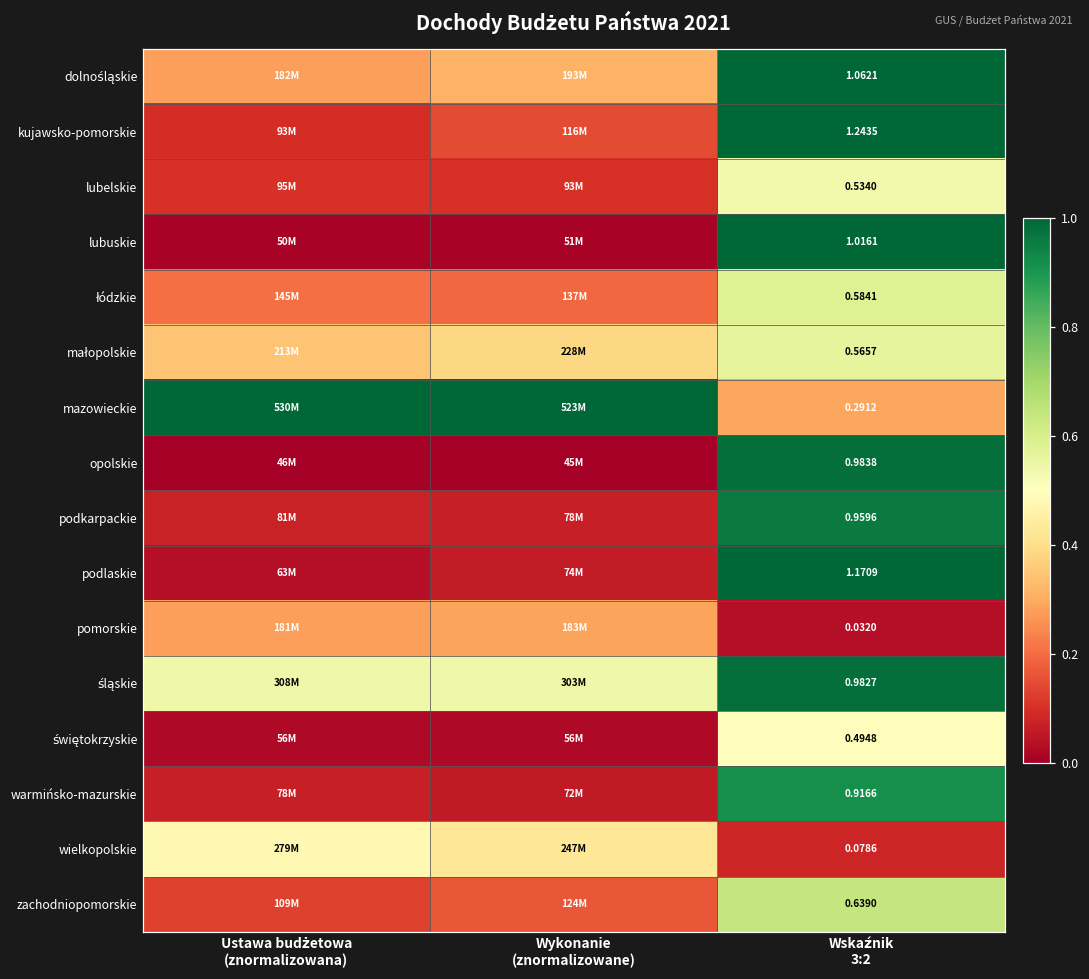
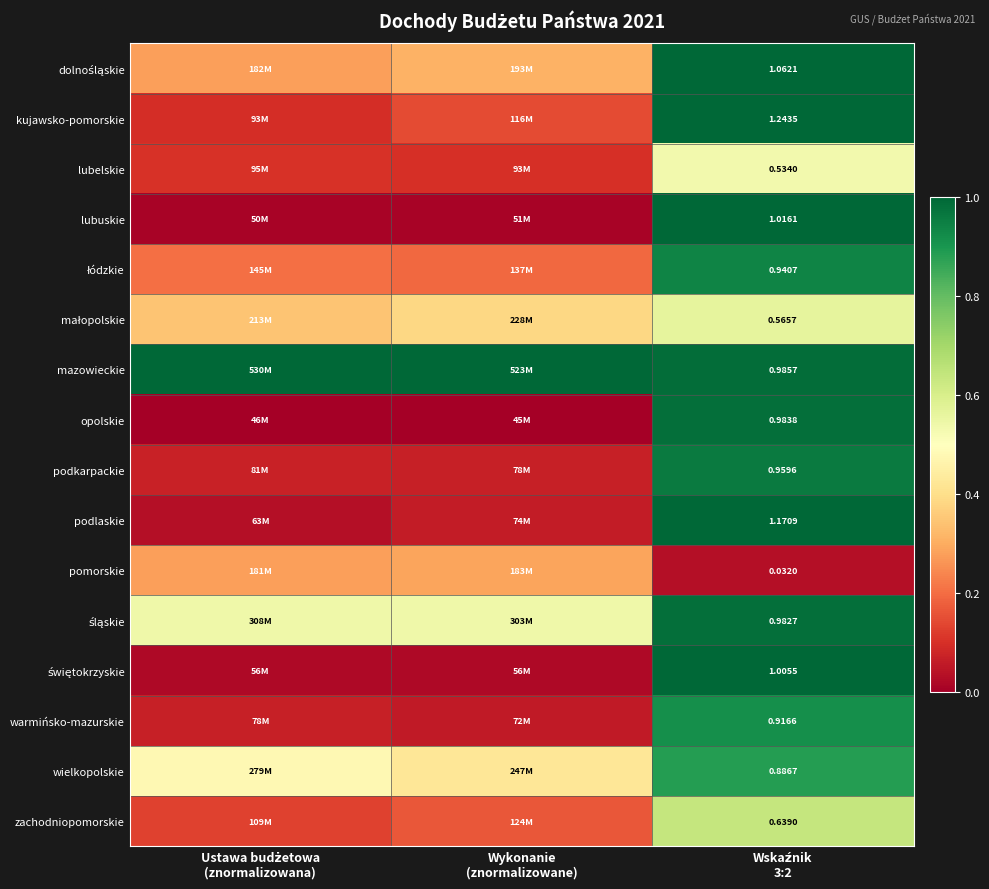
  {
    "dolnośląskie": {
      "Ustawa budżetowa (znormalizowana)": "182M",
      "Wykonanie (znormalizowane)": "193M",
      "Wskaźnik 3:2": "1.0621"
    },
    "kujawsko-pomorskie": {
      "Ustawa budżetowa (znormalizowana)": "93M",
      "Wykonanie (znormalizowane)": "116M",
      "Wskaźnik 3:2": "1.2435"
    },
    "lubelskie": {
      "Ustawa budżetowa (znormalizowana)": "95M",
      "Wykonanie (znormalizowane)": "93M",
      "Wskaźnik 3:2": "0.5340"
    },
    "lubuskie": {
      "Ustawa budżetowa (znormalizowana)": "50M",
      "Wykonanie (znormalizowane)": "51M",
      "Wskaźnik 3:2": "1.0161"
    },
    "łódzkie": {
      "Ustawa budżetowa (znormalizowana)": "145M",
      "Wykonanie (znormalizowane)": "137M",
-     "Wskaźnik 3:2": "0.5841"
+     "Wskaźnik 3:2": "0.9407"
    },
    "małopolskie": {
      "Ustawa budżetowa (znormalizowana)": "213M",
      "Wykonanie (znormalizowane)": "228M",
      "Wskaźnik 3:2": "0.5657"
    },
    "mazowieckie": {
      "Ustawa budżetowa (znormalizowana)": "530M",
      "Wykonanie (znormalizowane)": "523M",
-     "Wskaźnik 3:2": "0.2912"
+     "Wskaźnik 3:2": "0.9857"
    },
    "opolskie": {
      "Ustawa budżetowa (znormalizowana)": "46M",
      "Wykonanie (znormalizowane)": "45M",
      "Wskaźnik 3:2": "0.9838"
    },
    "podkarpackie": {
      "Ustawa budżetowa (znormalizowana)": "81M",
      "Wykonanie (znormalizowane)": "78M",
      "Wskaźnik 3:2": "0.9596"
    },
    "podlaskie": {
      "Ustawa budżetowa (znormalizowana)": "63M",
      "Wykonanie (znormalizowane)": "74M",
      "Wskaźnik 3:2": "1.1709"
    },
    "pomorskie": {
      "Ustawa budżetowa (znormalizowana)": "181M",
      "Wykonanie (znormalizowane)": "183M",
      "Wskaźnik 3:2": "0.0320"
    },
    "śląskie": {
      "Ustawa budżetowa (znormalizowana)": "308M",
      "Wykonanie (znormalizowane)": "303M",
      "Wskaźnik 3:2": "0.9827"
    },
    "świętokrzyskie": {
      "Ustawa budżetowa (znormalizowana)": "56M",
      "Wykonanie (znormalizowane)": "56M",
-     "Wskaźnik 3:2": "0.4948"
+     "Wskaźnik 3:2": "1.0055"
    },
    "warmińsko-mazurskie": {
      "Ustawa budżetowa (znormalizowana)": "78M",
      "Wykonanie (znormalizowane)": "72M",
      "Wskaźnik 3:2": "0.9166"
    },
    "wielkopolskie": {
      "Ustawa budżetowa (znormalizowana)": "279M",
      "Wykonanie (znormalizowane)": "247M",
-     "Wskaźnik 3:2": "0.0786"
+     "Wskaźnik 3:2": "0.8867"
    },
    "zachodniopomorskie": {
      "Ustawa budżetowa (znormalizowana)": "109M",
      "Wykonanie (znormalizowane)": "124M",
      "Wskaźnik 3:2": "0.6390"
    }
  }
